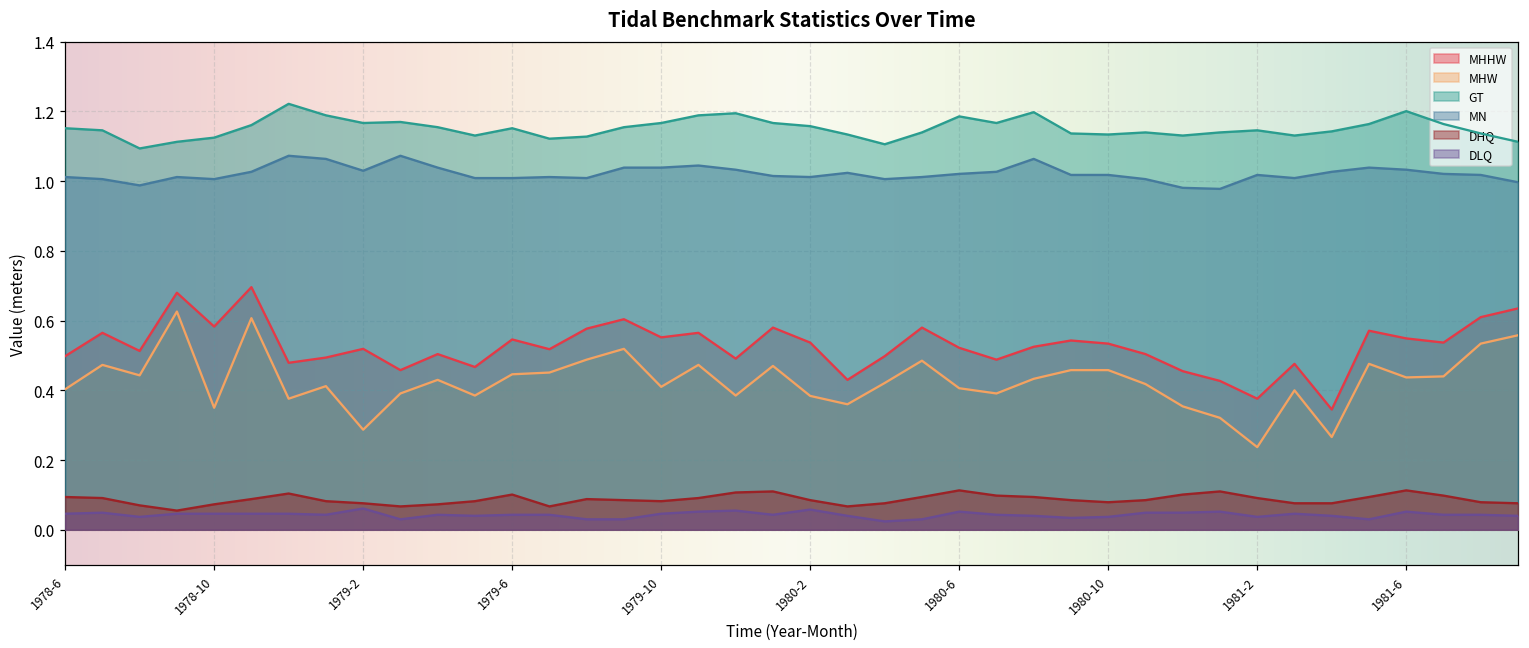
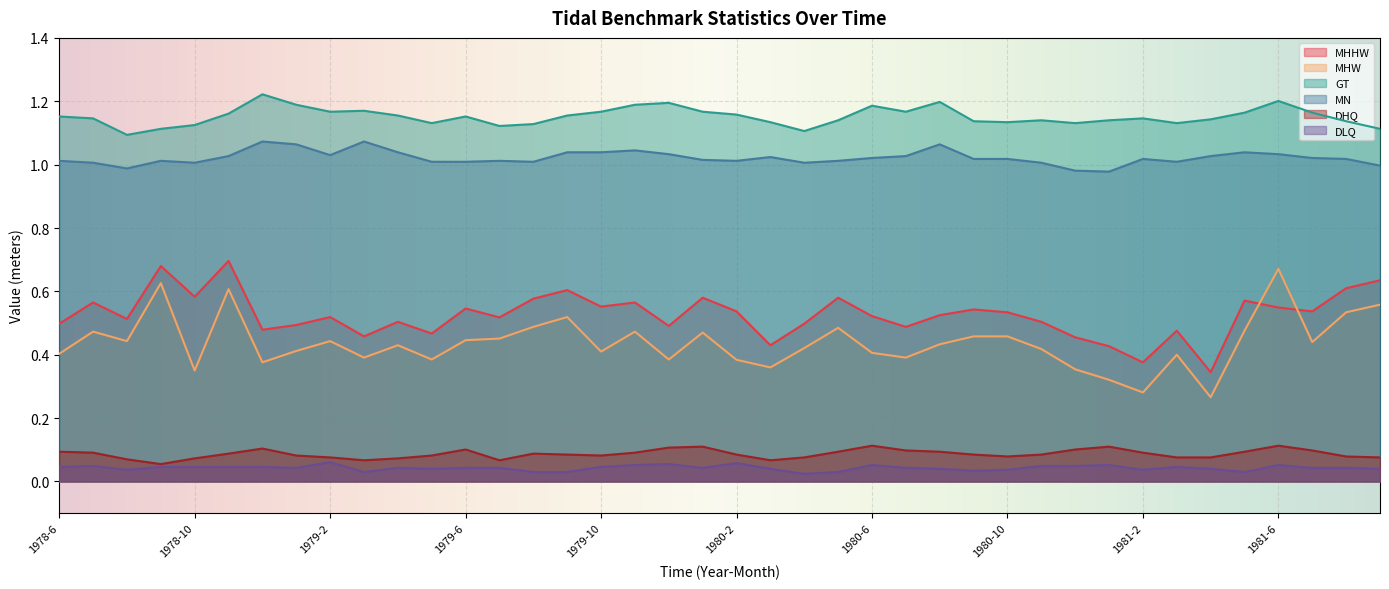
  {
    "MHW": {
      "1978-6": 0.40,
      "1978-10": 0.35,
-     "1979-2": 0.29,
+     "1979-2": 0.44,
      "1979-6": 0.45,
      "1979-10": 0.41,
      "1980-2": 0.38,
      "1980-6": 0.41,
      "1980-10": 0.46,
-     "1981-2": 0.24,
-     "1981-6": 0.44
+     "1981-2": 0.28,
+     "1981-6": 0.67
    }
  }
